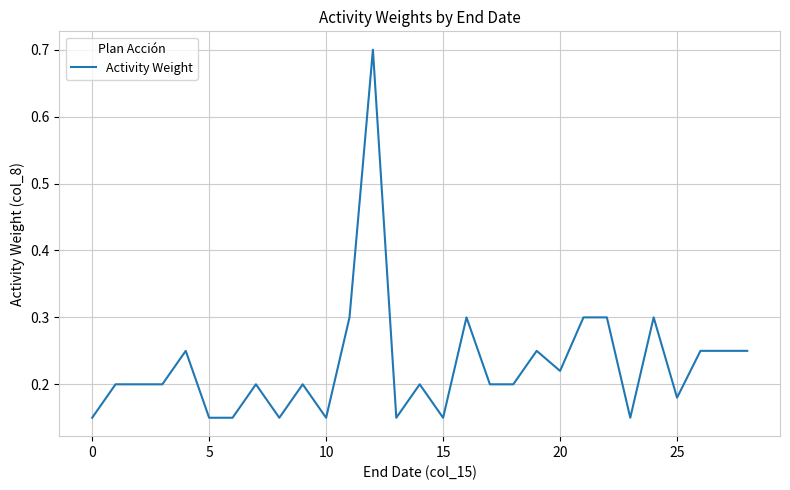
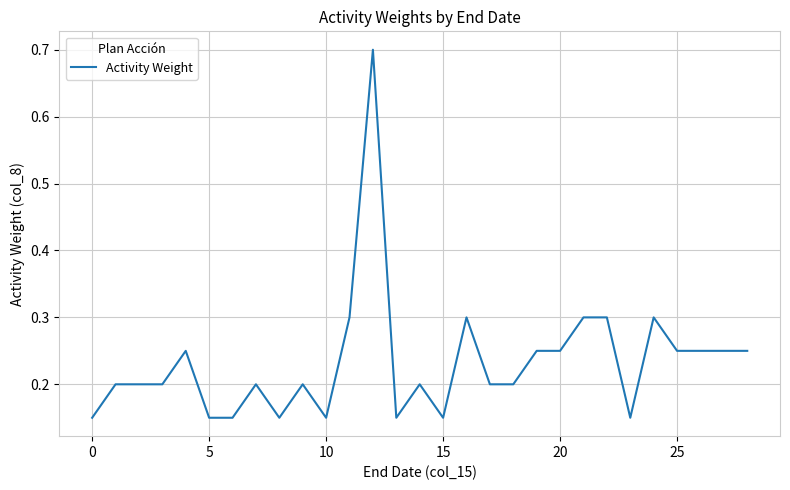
  {
    "0": 0.15,
    "5": 0.15,
    "10": 0.15,
    "15": 0.15,
-   "20": 0.22,
-   "25": 0.18
+   "20": 0.25,
+   "25": 0.25
  }
